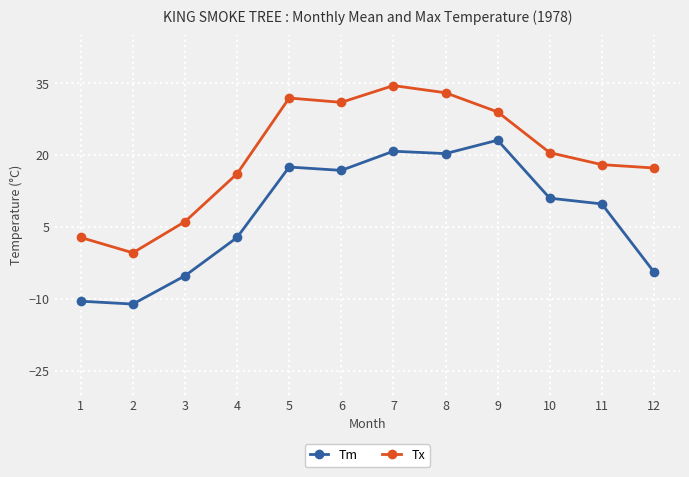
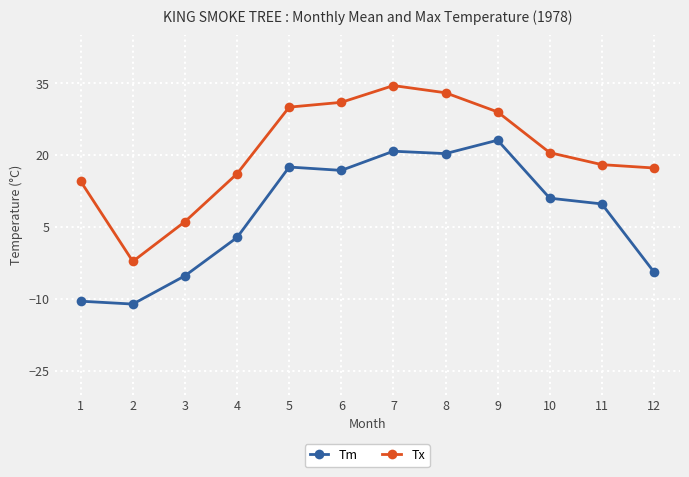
  {
    "Tm": {
      "1": -11,
      "2": -11,
      "3": -5,
      "4": 3,
      "5": 18,
      "6": 17,
      "7": 21,
      "8": 20,
      "9": 23,
      "10": 11,
      "11": 10,
      "12": -4
    },
    "Tx": {
-     "1": 3,
-     "2": 0,
+     "1": 15,
+     "2": -2,
      "3": 6,
      "4": 16,
-     "5": 32,
+     "5": 30,
      "6": 31,
      "7": 35,
      "8": 33,
      "9": 29,
      "10": 21,
      "11": 18,
      "12": 17
    }
  }
